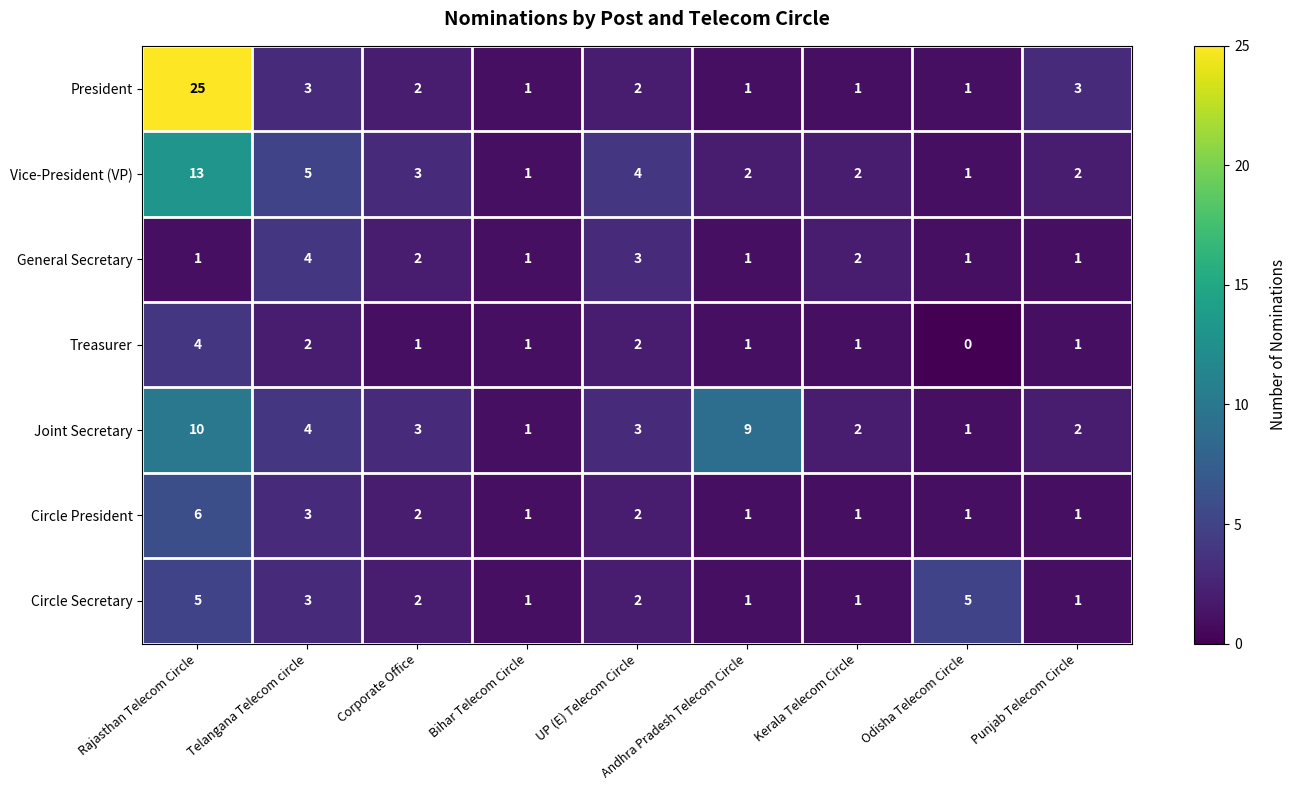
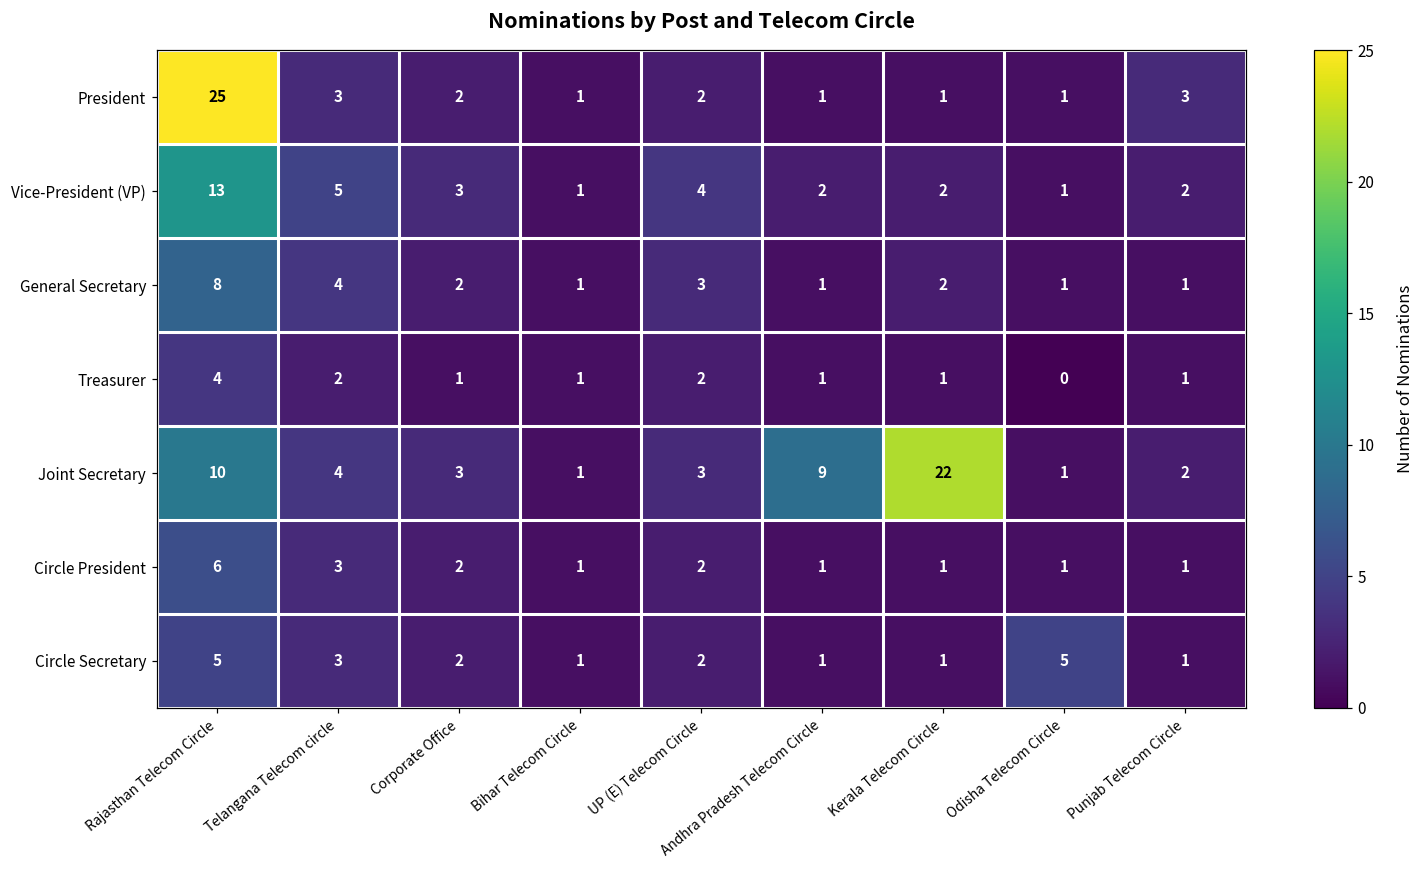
  {
    "President": {
      "Rajasthan Telecom Circle": 25,
      "Telangana Telecom circle": 3,
      "Corporate Office": 2,
      "Bihar Telecom Circle": 1,
      "UP (E) Telecom Circle": 2,
      "Andhra Pradesh Telecom Circle": 1,
      "Kerala Telecom Circle": 1,
      "Odisha Telecom Circle": 1,
      "Punjab Telecom Circle": 3
    },
    "Vice-President (VP)": {
      "Rajasthan Telecom Circle": 13,
      "Telangana Telecom circle": 5,
      "Corporate Office": 3,
      "Bihar Telecom Circle": 1,
      "UP (E) Telecom Circle": 4,
      "Andhra Pradesh Telecom Circle": 2,
      "Kerala Telecom Circle": 2,
      "Odisha Telecom Circle": 1,
      "Punjab Telecom Circle": 2
    },
    "General Secretary": {
-     "Rajasthan Telecom Circle": 1,
+     "Rajasthan Telecom Circle": 8,
      "Telangana Telecom circle": 4,
      "Corporate Office": 2,
      "Bihar Telecom Circle": 1,
      "UP (E) Telecom Circle": 3,
      "Andhra Pradesh Telecom Circle": 1,
      "Kerala Telecom Circle": 2,
      "Odisha Telecom Circle": 1,
      "Punjab Telecom Circle": 1
    },
    "Treasurer": {
      "Rajasthan Telecom Circle": 4,
      "Telangana Telecom circle": 2,
      "Corporate Office": 1,
      "Bihar Telecom Circle": 1,
      "UP (E) Telecom Circle": 2,
      "Andhra Pradesh Telecom Circle": 1,
      "Kerala Telecom Circle": 1,
      "Odisha Telecom Circle": 0,
      "Punjab Telecom Circle": 1
    },
    "Joint Secretary": {
      "Rajasthan Telecom Circle": 10,
      "Telangana Telecom circle": 4,
      "Corporate Office": 3,
      "Bihar Telecom Circle": 1,
      "UP (E) Telecom Circle": 3,
      "Andhra Pradesh Telecom Circle": 9,
-     "Kerala Telecom Circle": 2,
+     "Kerala Telecom Circle": 22,
      "Odisha Telecom Circle": 1,
      "Punjab Telecom Circle": 2
    },
    "Circle President": {
      "Rajasthan Telecom Circle": 6,
      "Telangana Telecom circle": 3,
      "Corporate Office": 2,
      "Bihar Telecom Circle": 1,
      "UP (E) Telecom Circle": 2,
      "Andhra Pradesh Telecom Circle": 1,
      "Kerala Telecom Circle": 1,
      "Odisha Telecom Circle": 1,
      "Punjab Telecom Circle": 1
    },
    "Circle Secretary": {
      "Rajasthan Telecom Circle": 5,
      "Telangana Telecom circle": 3,
      "Corporate Office": 2,
      "Bihar Telecom Circle": 1,
      "UP (E) Telecom Circle": 2,
      "Andhra Pradesh Telecom Circle": 1,
      "Kerala Telecom Circle": 1,
      "Odisha Telecom Circle": 5,
      "Punjab Telecom Circle": 1
    }
  }
